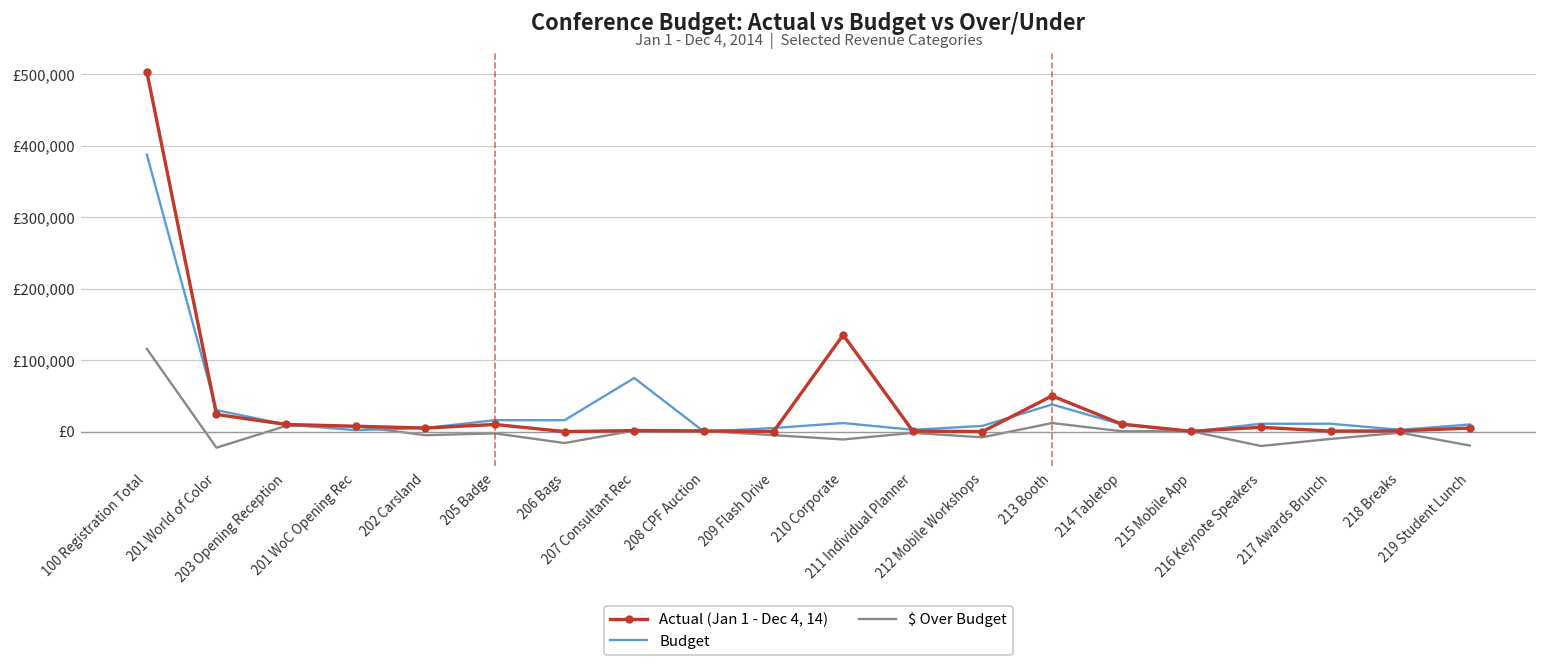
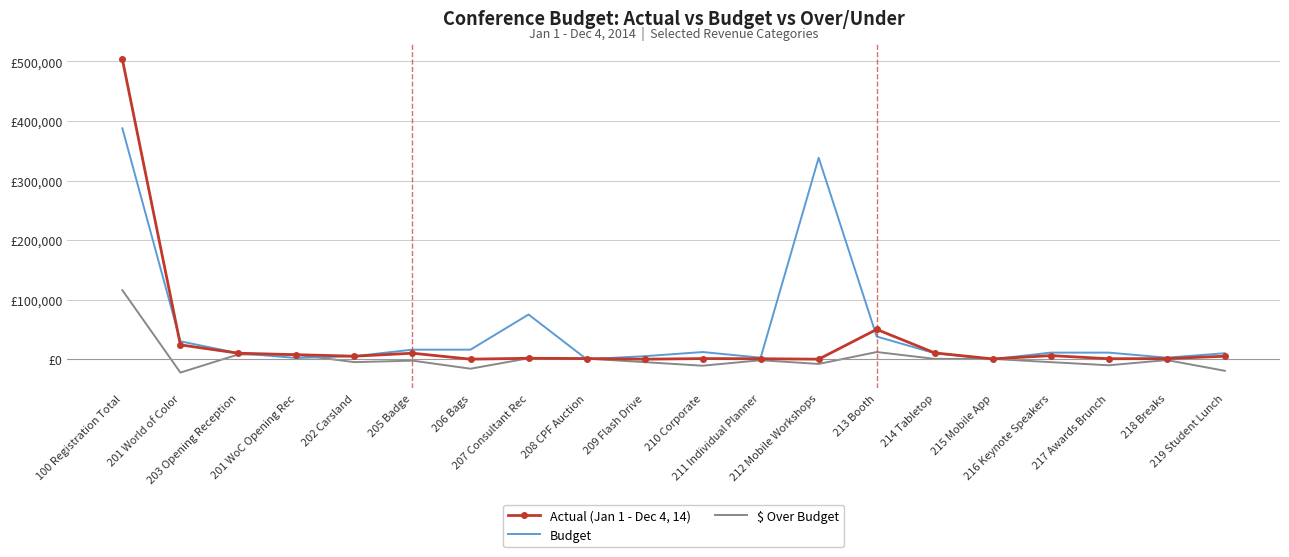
  {
    "Actual (Jan 1 - Dec 4, 14)": {
      "100 Registration Total": "£500,000",
      "201 World of Color": "£20,000",
      "205 Badge": "£10,000",
      "206 Bags": "£0",
      "209 Flash Drive": "£0",
-     "210 Corporate": "£140,000",
+     "210 Corporate": "£0",
      "212 Mobile Workshops": "£0",
      "213 Booth": "£50,000",
      "216 Keynote Speakers": "£10,000",
      "217 Awards Brunch": "£0",
      "219 Student Lunch": "£10,000"
    },
    "Budget": {
      "100 Registration Total": "£390,000",
      "201 World of Color": "£30,000",
      "201 WoC Opening Rec": "£0",
      "205 Badge": "£20,000",
      "206 Bags": "£20,000",
      "207 Consultant Rec": "£70,000",
      "209 Flash Drive": "£10,000",
      "210 Corporate": "£10,000",
-     "212 Mobile Workshops": "£10,000",
+     "212 Mobile Workshops": "£340,000",
      "213 Booth": "£40,000",
      "216 Keynote Speakers": "£10,000",
      "217 Awards Brunch": "£10,000",
      "219 Student Lunch": "£10,000"
    },
    "$ Over Budget": {
      "100 Registration Total": "£120,000",
      "201 World of Color": "£-20,000",
      "202 Carsland": "£-10,000",
      "205 Badge": "£0",
      "206 Bags": "£-20,000",
      "209 Flash Drive": "£-10,000",
      "210 Corporate": "£-10,000",
      "212 Mobile Workshops": "£-10,000",
      "213 Booth": "£10,000",
      "214 Tabletop": "£0",
-     "216 Keynote Speakers": "£-20,000",
+     "216 Keynote Speakers": "£-10,000",
      "217 Awards Brunch": "£-10,000",
      "219 Student Lunch": "£-20,000"
    }
  }
